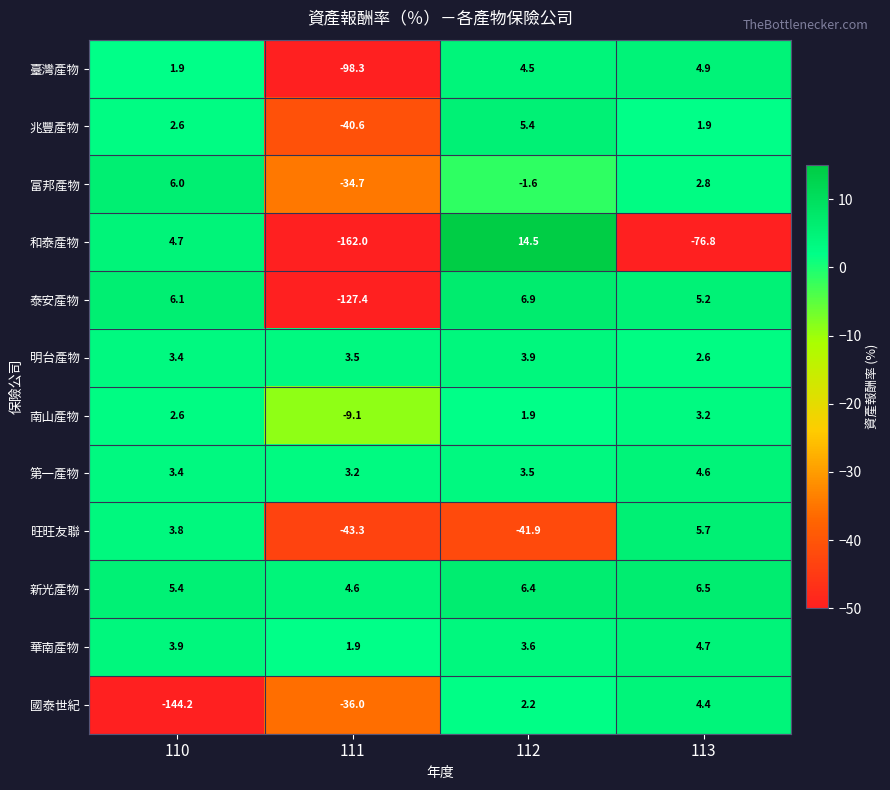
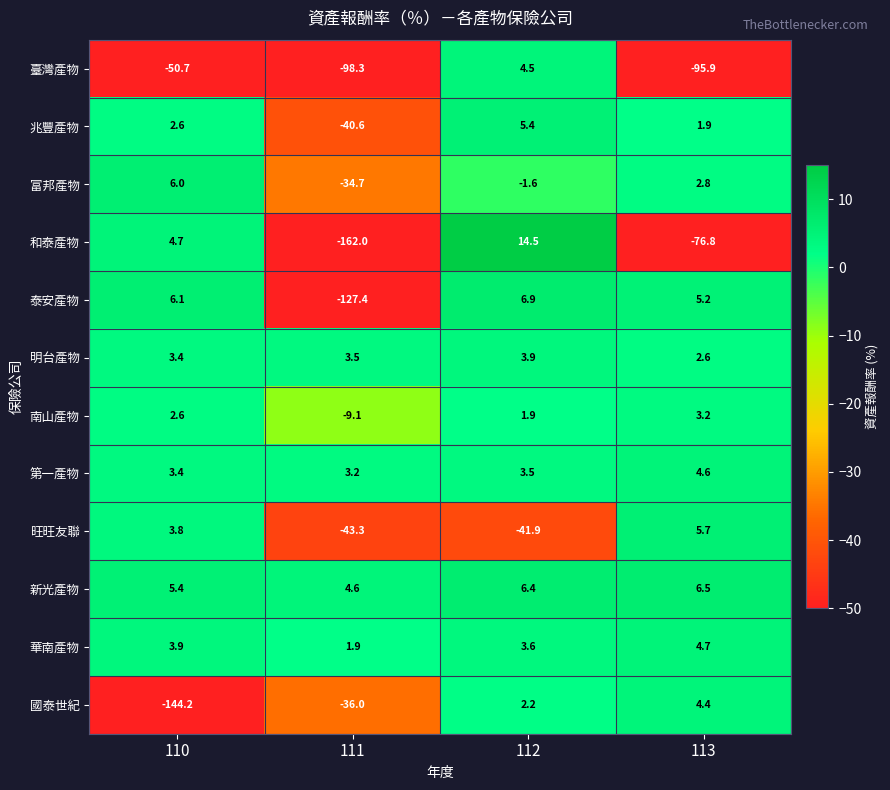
  {
    "臺灣產物": {
-     "110": 1.9,
+     "110": -50.7,
      "111": -98.3,
      "112": 4.5,
-     "113": 4.9
+     "113": -95.9
    },
    "兆豐產物": {
      "110": 2.6,
      "111": -40.6,
      "112": 5.4,
      "113": 1.9
    },
    "富邦產物": {
      "110": 6.0,
      "111": -34.7,
      "112": -1.6,
      "113": 2.8
    },
    "和泰產物": {
      "110": 4.7,
      "111": -162.0,
      "112": 14.5,
      "113": -76.8
    },
    "泰安產物": {
      "110": 6.1,
      "111": -127.4,
      "112": 6.9,
      "113": 5.2
    },
    "明台產物": {
      "110": 3.4,
      "111": 3.5,
      "112": 3.9,
      "113": 2.6
    },
    "南山產物": {
      "110": 2.6,
      "111": -9.1,
      "112": 1.9,
      "113": 3.2
    },
    "第一產物": {
      "110": 3.4,
      "111": 3.2,
      "112": 3.5,
      "113": 4.6
    },
    "旺旺友聯": {
      "110": 3.8,
      "111": -43.3,
      "112": -41.9,
      "113": 5.7
    },
    "新光產物": {
      "110": 5.4,
      "111": 4.6,
      "112": 6.4,
      "113": 6.5
    },
    "華南產物": {
      "110": 3.9,
      "111": 1.9,
      "112": 3.6,
      "113": 4.7
    },
    "國泰世紀": {
      "110": -144.2,
      "111": -36.0,
      "112": 2.2,
      "113": 4.4
    }
  }
